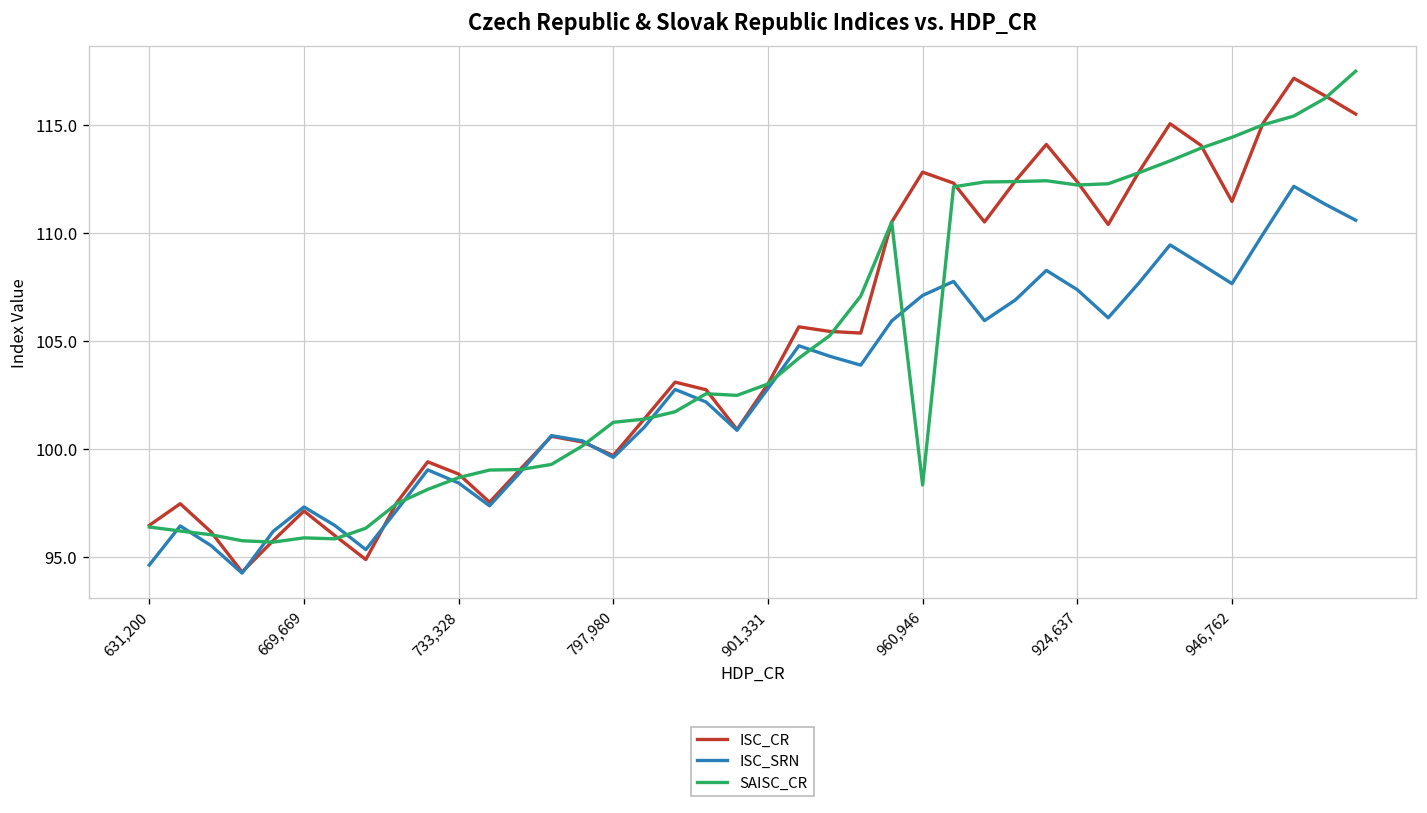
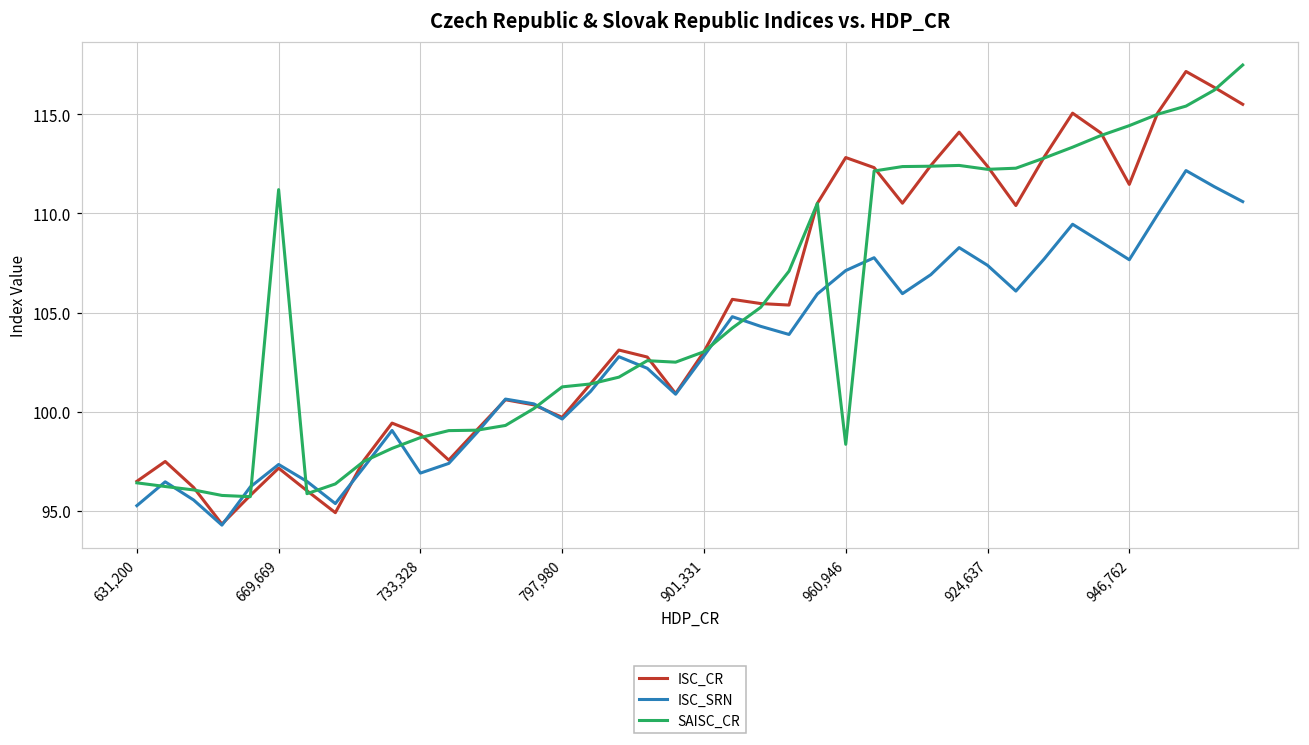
  {
    "ISC_CR": {
      "669,669": 97.1,
      "733,328": 98.8,
      "960,946": 112.8,
      "924,637": 112.4,
      "946,762": 111.5
    },
    "ISC_SRN": {
-     "631,200": 94.6,
+     "631,200": 95.2,
      "669,669": 97.3,
-     "733,328": 98.4,
+     "733,328": 96.9,
      "901,331": 102.8,
      "960,946": 107.1,
      "924,637": 107.4,
      "946,762": 107.7
    },
    "SAISC_CR": {
-     "669,669": 95.9,
+     "669,669": 111.2,
      "733,328": 98.7,
      "797,980": 101.2,
      "960,946": 98.3,
      "924,637": 112.2,
      "946,762": 114.4
    }
  }
